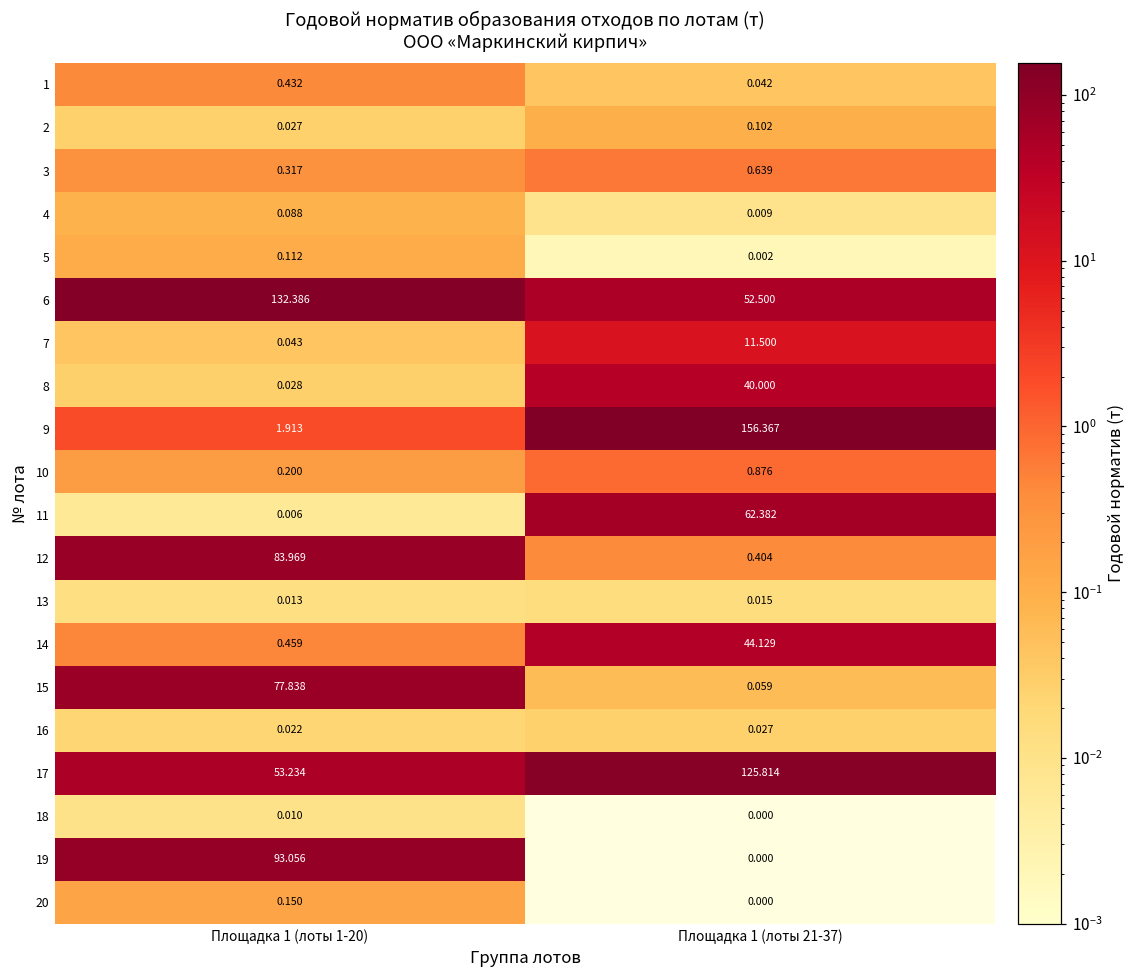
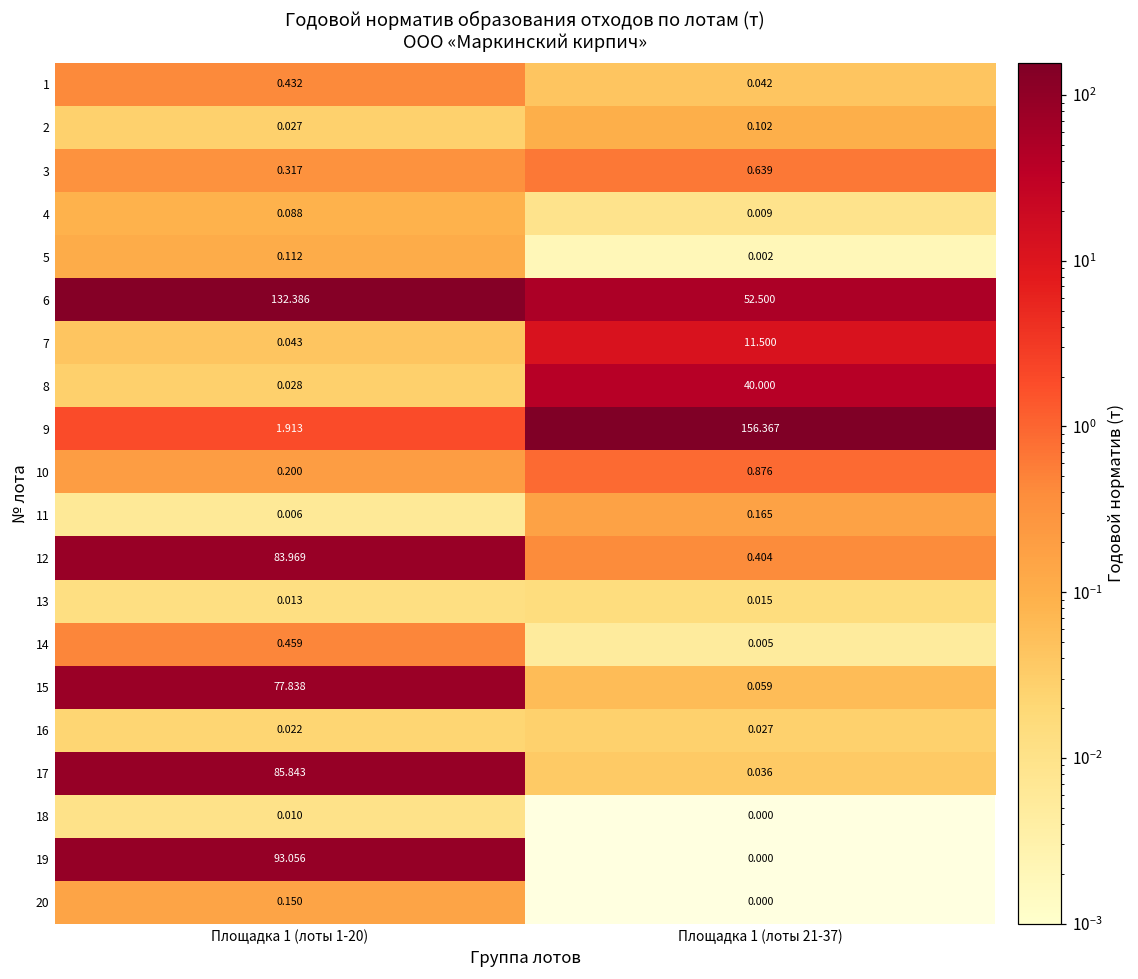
  {
    "1": {
      "Площадка 1 (лоты 1-20)": 0.432,
      "Площадка 1 (лоты 21-37)": 0.042
    },
    "2": {
      "Площадка 1 (лоты 1-20)": 0.027,
      "Площадка 1 (лоты 21-37)": 0.102
    },
    "3": {
      "Площадка 1 (лоты 1-20)": 0.317,
      "Площадка 1 (лоты 21-37)": 0.639
    },
    "4": {
      "Площадка 1 (лоты 1-20)": 0.088,
      "Площадка 1 (лоты 21-37)": 0.009
    },
    "5": {
      "Площадка 1 (лоты 1-20)": 0.112,
      "Площадка 1 (лоты 21-37)": 0.002
    },
    "6": {
      "Площадка 1 (лоты 1-20)": 132.386,
      "Площадка 1 (лоты 21-37)": 52.500
    },
    "7": {
      "Площадка 1 (лоты 1-20)": 0.043,
      "Площадка 1 (лоты 21-37)": 11.500
    },
    "8": {
      "Площадка 1 (лоты 1-20)": 0.028,
      "Площадка 1 (лоты 21-37)": 40.000
    },
    "9": {
      "Площадка 1 (лоты 1-20)": 1.913,
      "Площадка 1 (лоты 21-37)": 156.367
    },
    "10": {
      "Площадка 1 (лоты 1-20)": 0.200,
      "Площадка 1 (лоты 21-37)": 0.876
    },
    "11": {
      "Площадка 1 (лоты 1-20)": 0.006,
-     "Площадка 1 (лоты 21-37)": 62.382
+     "Площадка 1 (лоты 21-37)": 0.165
    },
    "12": {
      "Площадка 1 (лоты 1-20)": 83.969,
      "Площадка 1 (лоты 21-37)": 0.404
    },
    "13": {
      "Площадка 1 (лоты 1-20)": 0.013,
      "Площадка 1 (лоты 21-37)": 0.015
    },
    "14": {
      "Площадка 1 (лоты 1-20)": 0.459,
-     "Площадка 1 (лоты 21-37)": 44.129
+     "Площадка 1 (лоты 21-37)": 0.005
    },
    "15": {
      "Площадка 1 (лоты 1-20)": 77.838,
      "Площадка 1 (лоты 21-37)": 0.059
    },
    "16": {
      "Площадка 1 (лоты 1-20)": 0.022,
      "Площадка 1 (лоты 21-37)": 0.027
    },
    "17": {
-     "Площадка 1 (лоты 1-20)": 53.234,
-     "Площадка 1 (лоты 21-37)": 125.814
+     "Площадка 1 (лоты 1-20)": 85.843,
+     "Площадка 1 (лоты 21-37)": 0.036
    },
    "18": {
      "Площадка 1 (лоты 1-20)": 0.010,
      "Площадка 1 (лоты 21-37)": 0.000
    },
    "19": {
      "Площадка 1 (лоты 1-20)": 93.056,
      "Площадка 1 (лоты 21-37)": 0.000
    },
    "20": {
      "Площадка 1 (лоты 1-20)": 0.150,
      "Площадка 1 (лоты 21-37)": 0.000
    }
  }
